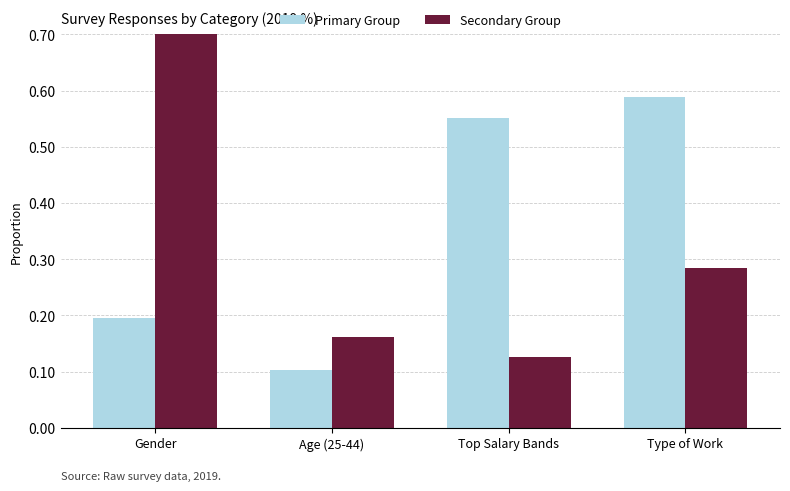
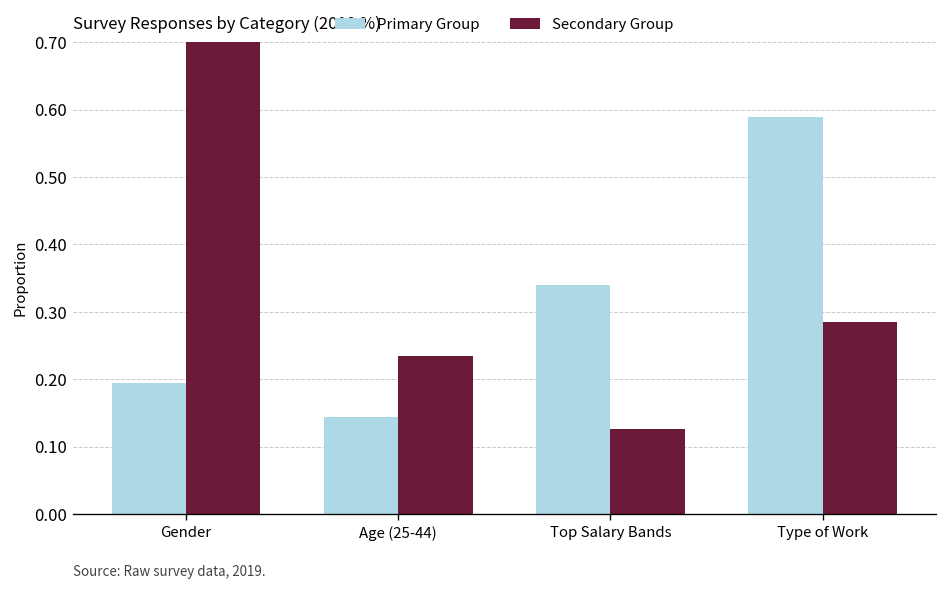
  {
    "Primary Group": {
      "Gender": 0.20,
-     "Age (25-44)": 0.10,
-     "Top Salary Bands": 0.55,
+     "Age (25-44)": 0.14,
+     "Top Salary Bands": 0.34,
      "Type of Work": 0.59
    },
    "Secondary Group": {
-     "Age (25-44)": 0.16,
+     "Age (25-44)": 0.23,
      "Top Salary Bands": 0.13,
      "Type of Work": 0.28
    }
  }
